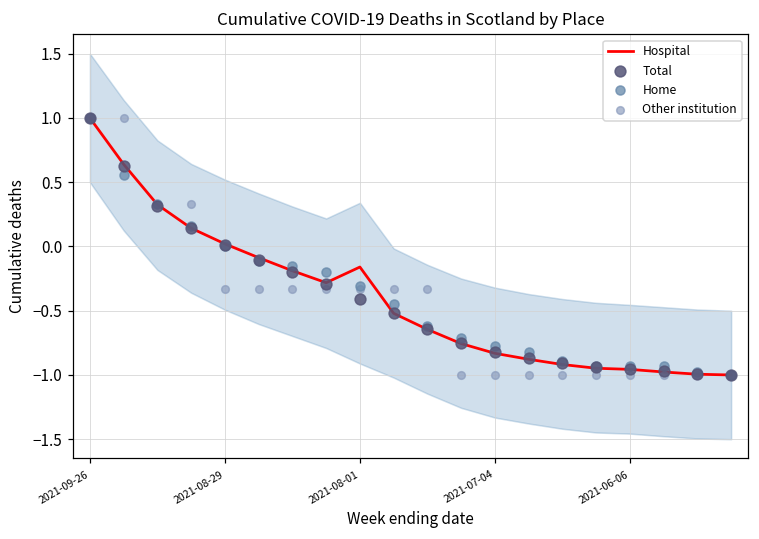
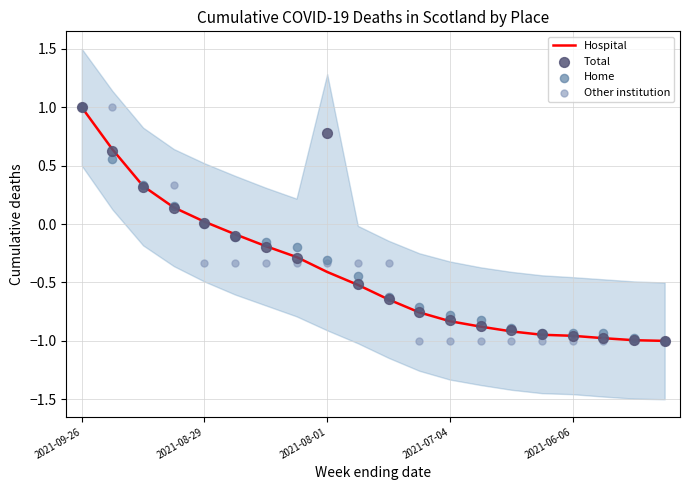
  {
    "Hospital": {
-     "2021-08-01": -0.16
+     "2021-08-01": -0.41
    },
    "Total": {
-     "2021-08-01": -0.41
+     "2021-08-01": 0.78
    }
  }
